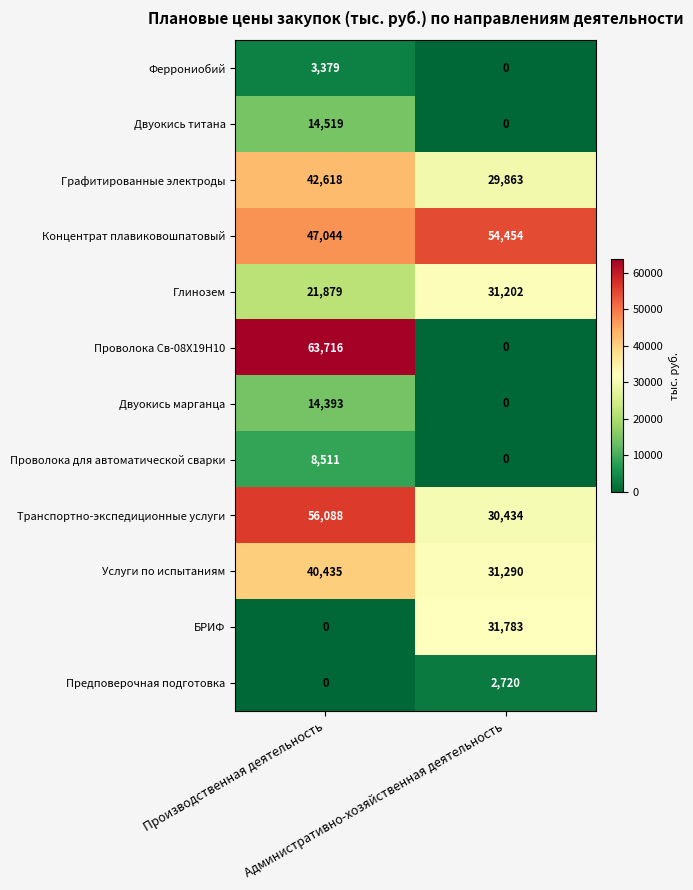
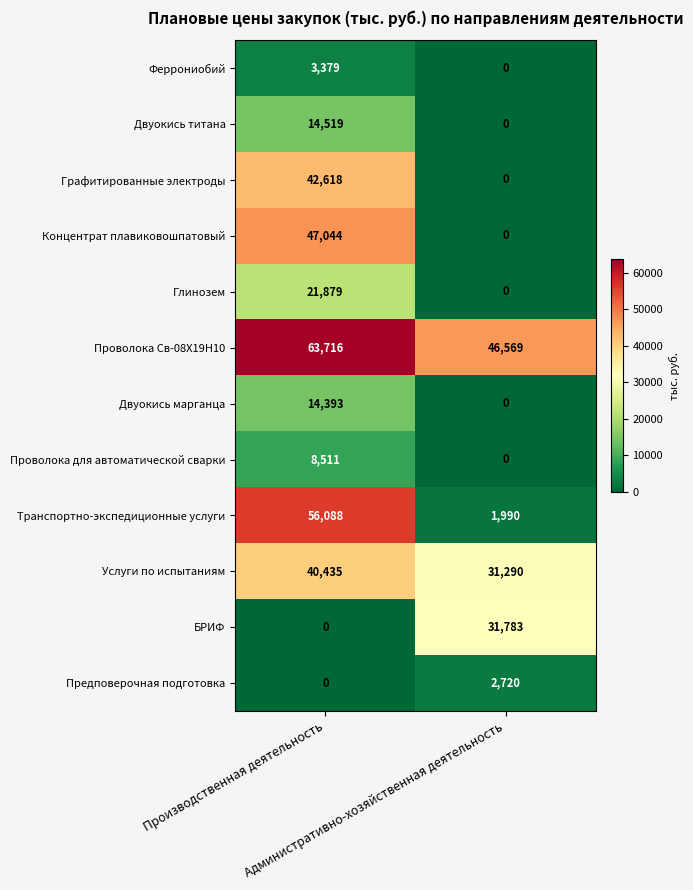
  {
    "Феррониобий": {
      "Производственная деятельность": "3,379",
      "Административно-хозяйственная деятельность": "0"
    },
    "Двуокись титана": {
      "Производственная деятельность": "14,519",
      "Административно-хозяйственная деятельность": "0"
    },
    "Графитированные электроды": {
      "Производственная деятельность": "42,618",
-     "Административно-хозяйственная деятельность": "29,863"
+     "Административно-хозяйственная деятельность": "0"
    },
    "Концентрат плавиковошпатовый": {
      "Производственная деятельность": "47,044",
-     "Административно-хозяйственная деятельность": "54,454"
+     "Административно-хозяйственная деятельность": "0"
    },
    "Глинозем": {
      "Производственная деятельность": "21,879",
-     "Административно-хозяйственная деятельность": "31,202"
+     "Административно-хозяйственная деятельность": "0"
    },
    "Проволока Св-08Х19Н10": {
      "Производственная деятельность": "63,716",
-     "Административно-хозяйственная деятельность": "0"
+     "Административно-хозяйственная деятельность": "46,569"
    },
    "Двуокись марганца": {
      "Производственная деятельность": "14,393",
      "Административно-хозяйственная деятельность": "0"
    },
    "Проволока для автоматической сварки": {
      "Производственная деятельность": "8,511",
      "Административно-хозяйственная деятельность": "0"
    },
    "Транспортно-экспедиционные услуги": {
      "Производственная деятельность": "56,088",
-     "Административно-хозяйственная деятельность": "30,434"
+     "Административно-хозяйственная деятельность": "1,990"
    },
    "Услуги по испытаниям": {
      "Производственная деятельность": "40,435",
      "Административно-хозяйственная деятельность": "31,290"
    },
    "БРИФ": {
      "Производственная деятельность": "0",
      "Административно-хозяйственная деятельность": "31,783"
    },
    "Предповерочная подготовка": {
      "Производственная деятельность": "0",
      "Административно-хозяйственная деятельность": "2,720"
    }
  }
